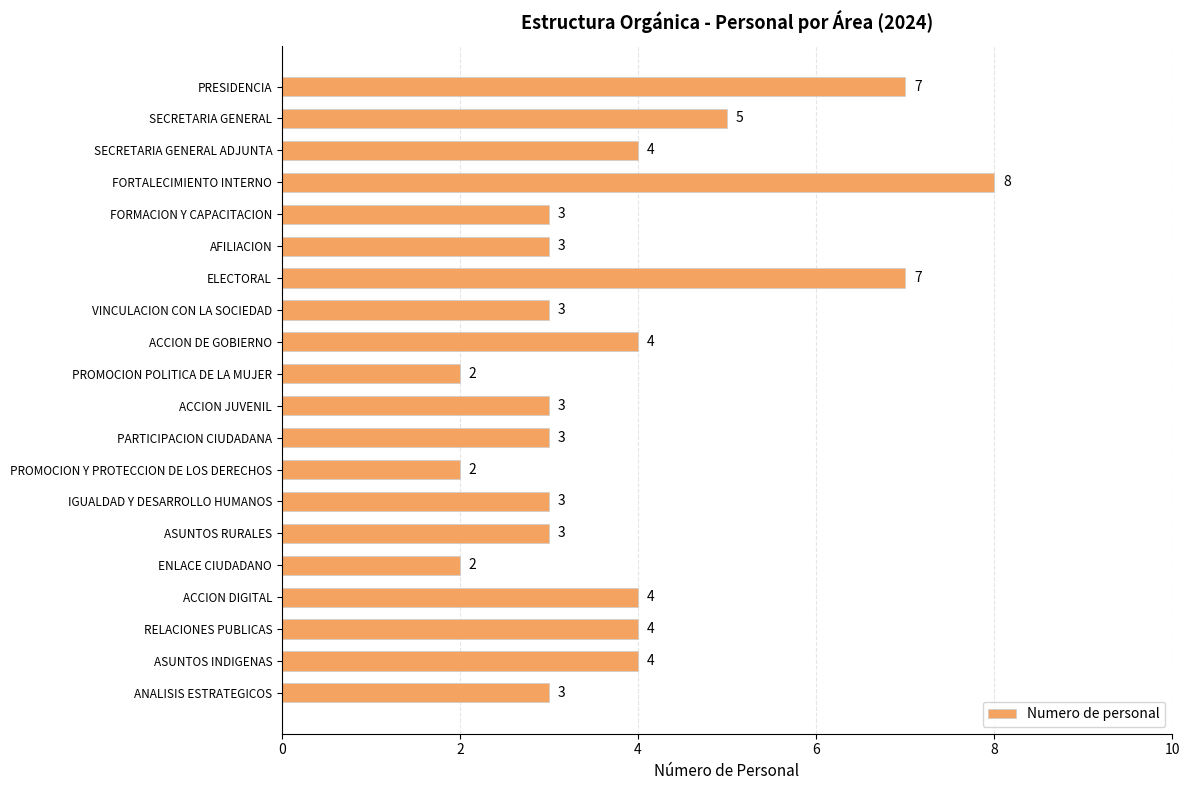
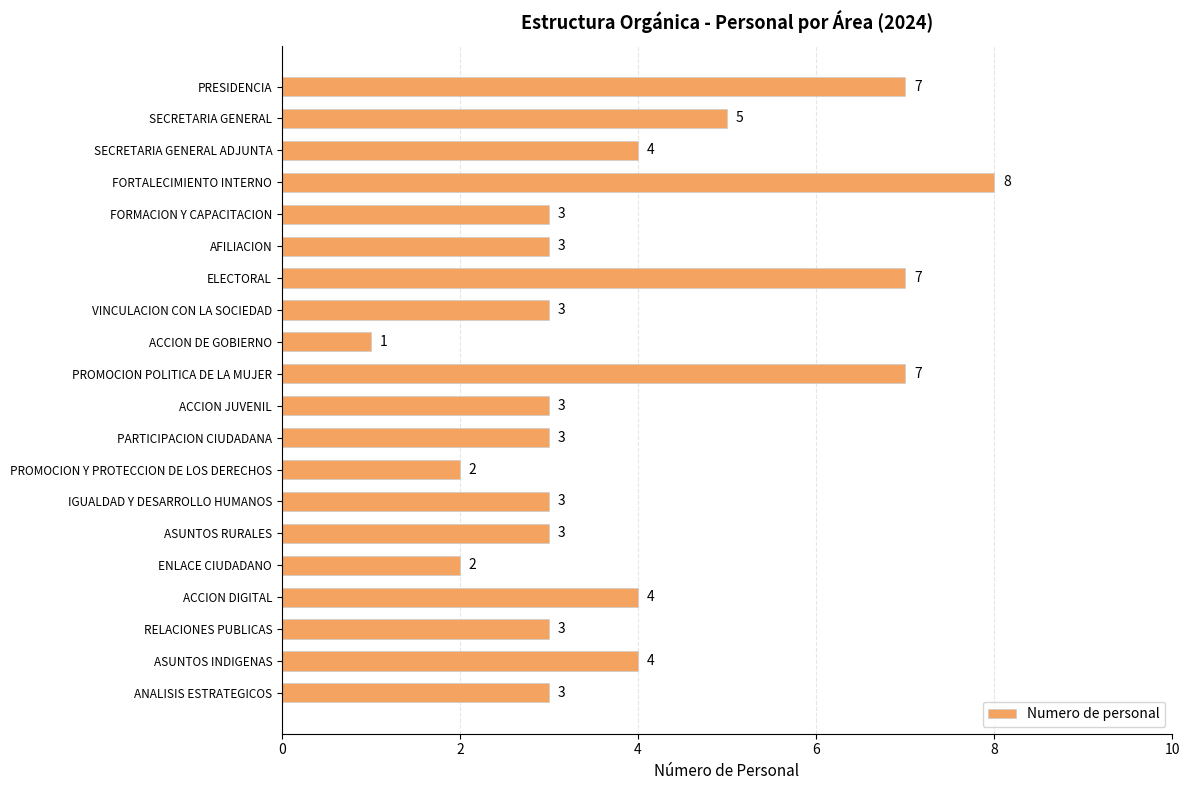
  {
    "PRESIDENCIA": 7,
    "SECRETARIA GENERAL": 5,
    "SECRETARIA GENERAL ADJUNTA": 4,
    "FORTALECIMIENTO INTERNO": 8,
    "FORMACION Y CAPACITACION": 3,
    "AFILIACION": 3,
    "ELECTORAL": 7,
    "VINCULACION CON LA SOCIEDAD": 3,
-   "ACCION DE GOBIERNO": 4,
-   "PROMOCION POLITICA DE LA MUJER": 2,
+   "ACCION DE GOBIERNO": 1,
+   "PROMOCION POLITICA DE LA MUJER": 7,
    "ACCION JUVENIL": 3,
    "PARTICIPACION CIUDADANA": 3,
    "PROMOCION Y PROTECCION DE LOS DERECHOS": 2,
    "IGUALDAD Y DESARROLLO HUMANOS": 3,
    "ASUNTOS RURALES": 3,
    "ENLACE CIUDADANO": 2,
    "ACCION DIGITAL": 4,
-   "RELACIONES PUBLICAS": 4,
+   "RELACIONES PUBLICAS": 3,
    "ASUNTOS INDIGENAS": 4,
    "ANALISIS ESTRATEGICOS": 3
  }
